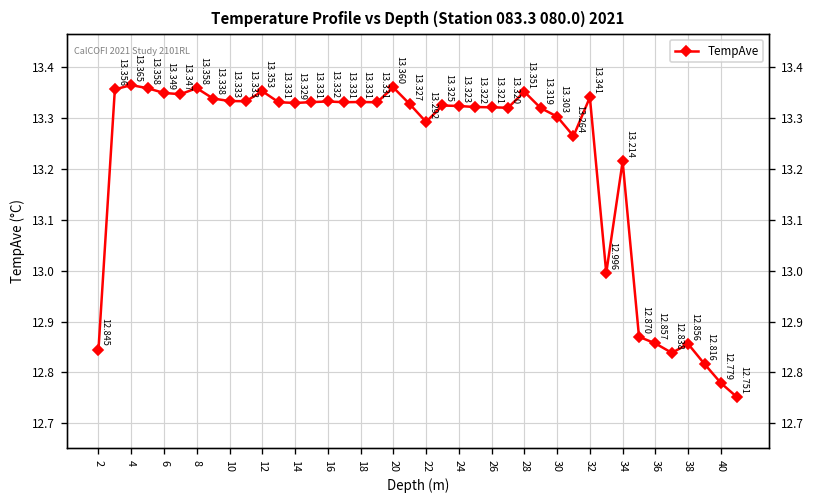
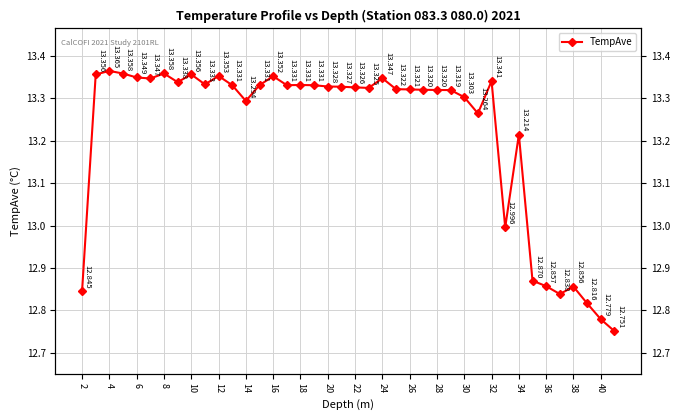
  {
    "2": 12.845,
    "4": 13.365,
    "6": 13.349,
    "8": 13.358,
-   "10": 13.333,
+   "10": 13.356,
    "12": 13.353,
-   "14": 13.329,
-   "16": 13.332,
+   "14": 13.294,
+   "16": 13.352,
    "18": 13.331,
-   "20": 13.360,
-   "22": 13.292,
-   "24": 13.323,
+   "20": 13.328,
+   "22": 13.326,
+   "24": 13.347,
    "26": 13.321,
-   "28": 13.351,
+   "28": 13.320,
    "30": 13.303,
    "32": 13.341,
    "34": 13.214,
    "36": 12.857,
    "38": 12.856,
    "40": 12.779
  }
